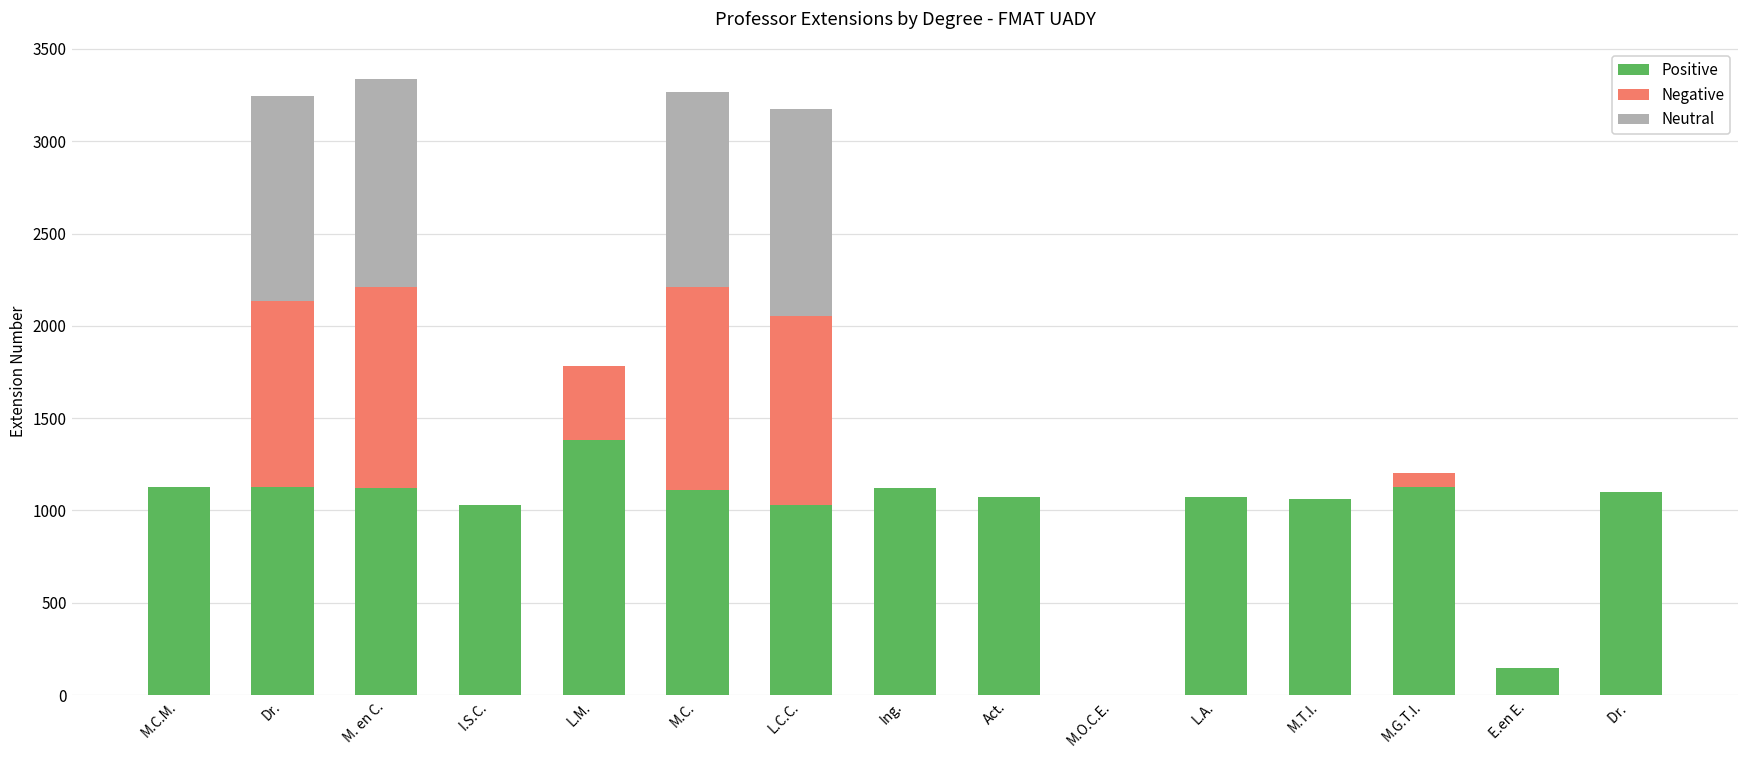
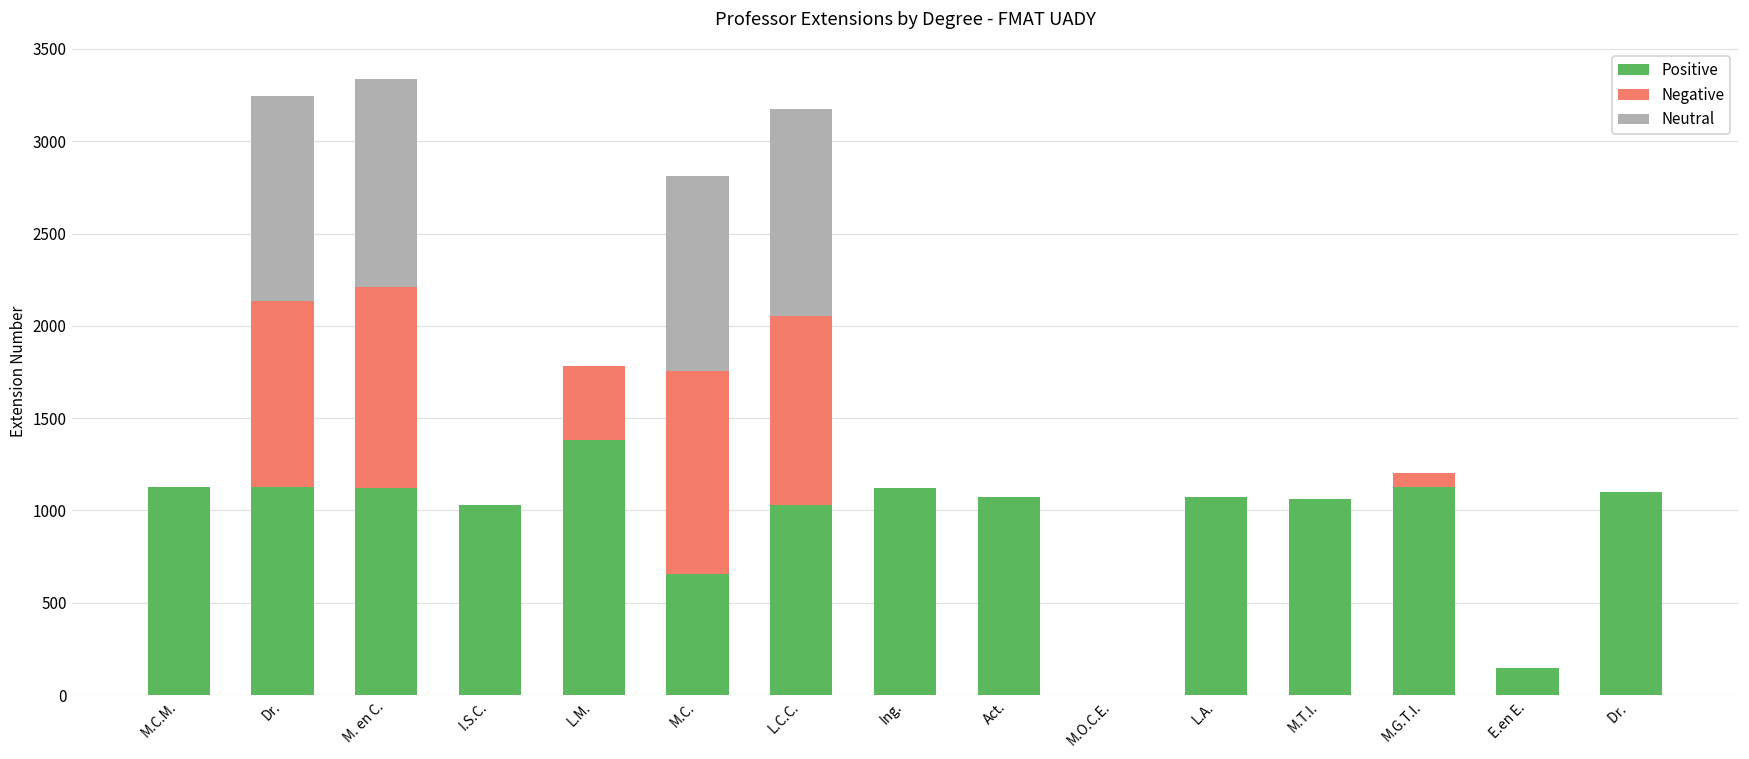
  {
    "Positive": {
      "M.C.M.": 1130,
      "M. en C.": 1120,
      "I.S.C.": 1030,
      "L.M.": 1380,
-     "M.C.": 1110,
+     "M.C.": 650,
      "L.C.C.": 1030,
      "Ing.": 1120,
      "Act.": 1070,
      "M.O.C.E.": 0,
      "L.A.": 1070,
      "M.T.I.": 1060,
      "M.G.T.I.": 1130,
      "E.en E.": 150
    },
    "Negative": {
      "M.C.M.": 0,
      "M. en C.": 1090,
      "I.S.C.": 0,
      "L.M.": 400,
      "M.C.": 1100,
      "L.C.C.": 1030,
      "Ing.": 0,
      "Act.": 0,
      "M.O.C.E.": 0,
      "L.A.": 0,
      "M.T.I.": 0,
      "M.G.T.I.": 80,
      "E.en E.": 0
    },
    "Neutral": {
      "M.C.M.": 0,
      "M. en C.": 1130,
      "I.S.C.": 0,
      "L.M.": 0,
      "M.C.": 1060,
      "L.C.C.": 1120,
      "Ing.": 0,
      "Act.": 0,
      "M.O.C.E.": 0,
      "L.A.": 0,
      "M.T.I.": 0,
      "M.G.T.I.": 0,
      "E.en E.": 0
    }
  }
